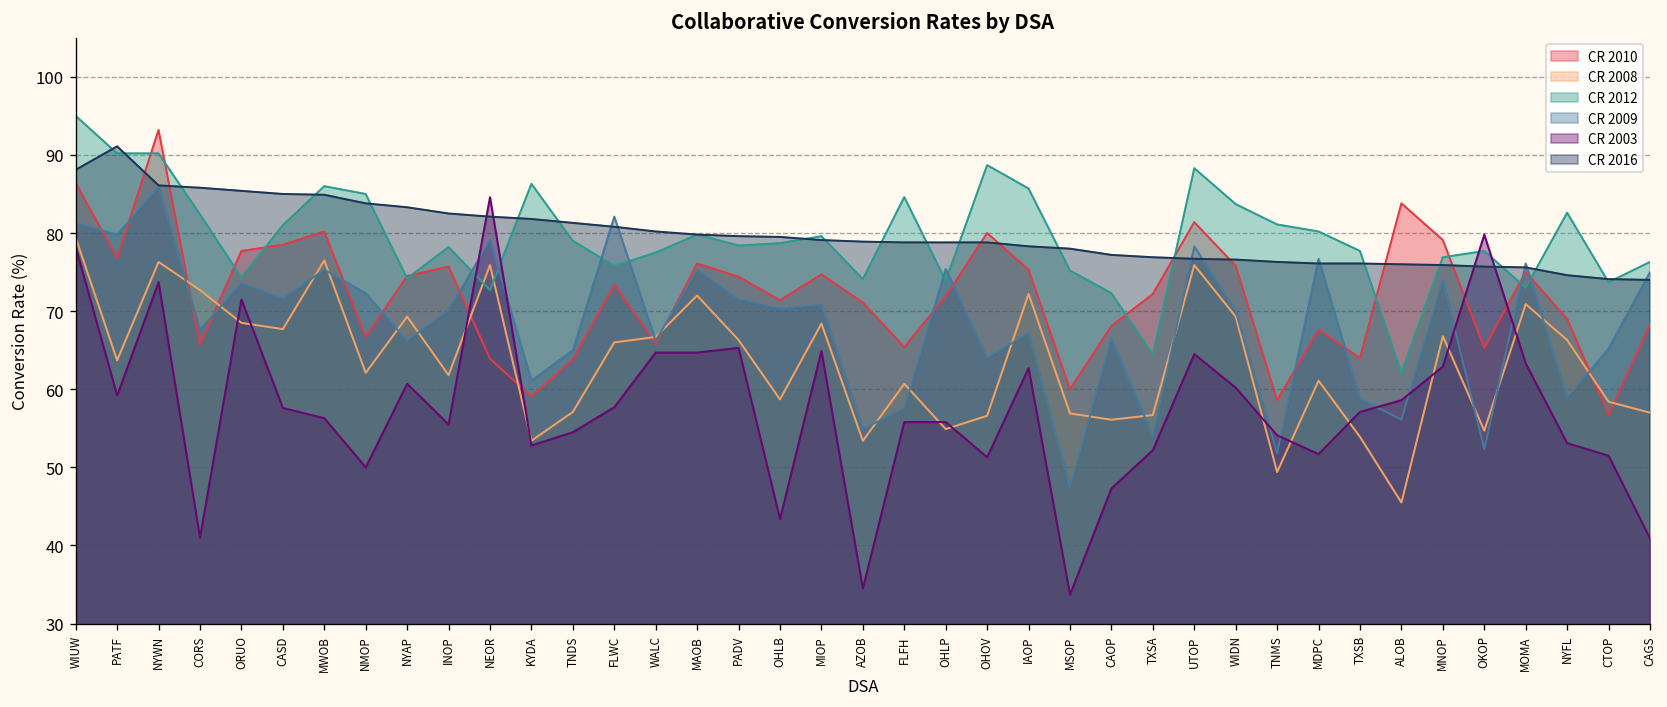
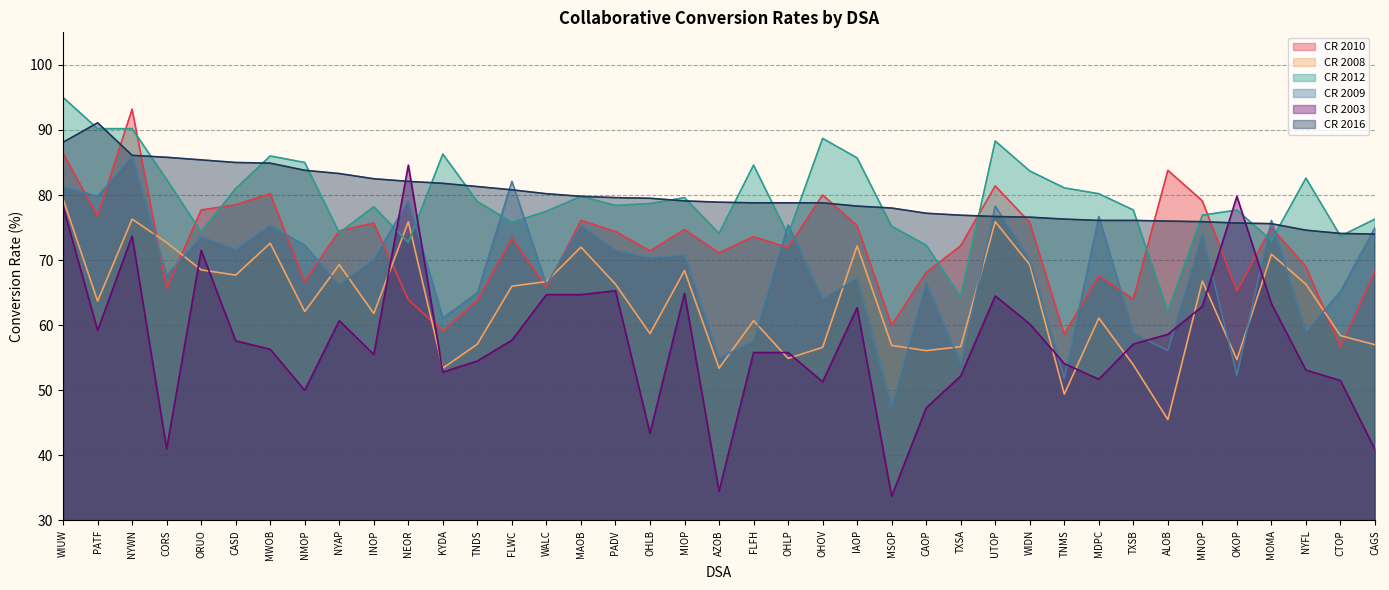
  {
    "CR 2010": {
      "WIUW": 86,
      "PATF": 77,
      "NYWN": 93,
      "CORS": 66,
      "ORUO": 78,
      "CASD": 79,
      "MWOB": 80,
      "NMOP": 67,
      "INOP": 76,
      "NEOR": 64,
      "KYDA": 59,
      "TNDS": 64,
      "FLWC": 73,
      "WALC": 66,
      "MAOB": 76,
      "PADV": 74,
      "OHLB": 71,
      "MIOP": 75,
      "AZOB": 71,
-     "FLFH": 65,
+     "FLFH": 74,
      "OHLP": 72,
      "OHOV": 80,
      "IAOP": 75,
      "MSOP": 60,
      "CAOP": 68,
      "TXSA": 72,
      "UTOP": 81,
      "WIDN": 76,
      "TNMS": 59,
      "MDPC": 68,
      "TXSB": 64,
      "ALOB": 84,
      "MNOP": 79,
      "OKOP": 65,
      "MOMA": 75,
      "NYFL": 69,
      "CTOP": 57,
      "CAGS": 68
    },
    "CR 2008": {
      "WIUW": 79,
      "PATF": 64,
      "NYWN": 76,
      "CORS": 73,
      "ORUO": 69,
      "CASD": 68,
-     "MWOB": 77,
+     "MWOB": 73,
      "NMOP": 62,
      "NYAP": 69,
      "INOP": 62,
      "NEOR": 76,
      "KYDA": 53,
      "TNDS": 57,
      "FLWC": 66,
      "WALC": 67,
      "MAOB": 72,
      "PADV": 66,
      "OHLB": 59,
      "MIOP": 68,
      "AZOB": 53,
      "FLFH": 61,
      "OHLP": 55,
      "OHOV": 57,
      "IAOP": 72,
      "MSOP": 57,
      "CAOP": 56,
      "TXSA": 57,
      "UTOP": 76,
      "WIDN": 69,
      "TNMS": 49,
      "MDPC": 61,
      "TXSB": 54,
      "ALOB": 46,
      "MNOP": 67,
      "OKOP": 55,
      "MOMA": 71,
      "NYFL": 66,
      "CTOP": 58,
      "CAGS": 57
    }
  }
